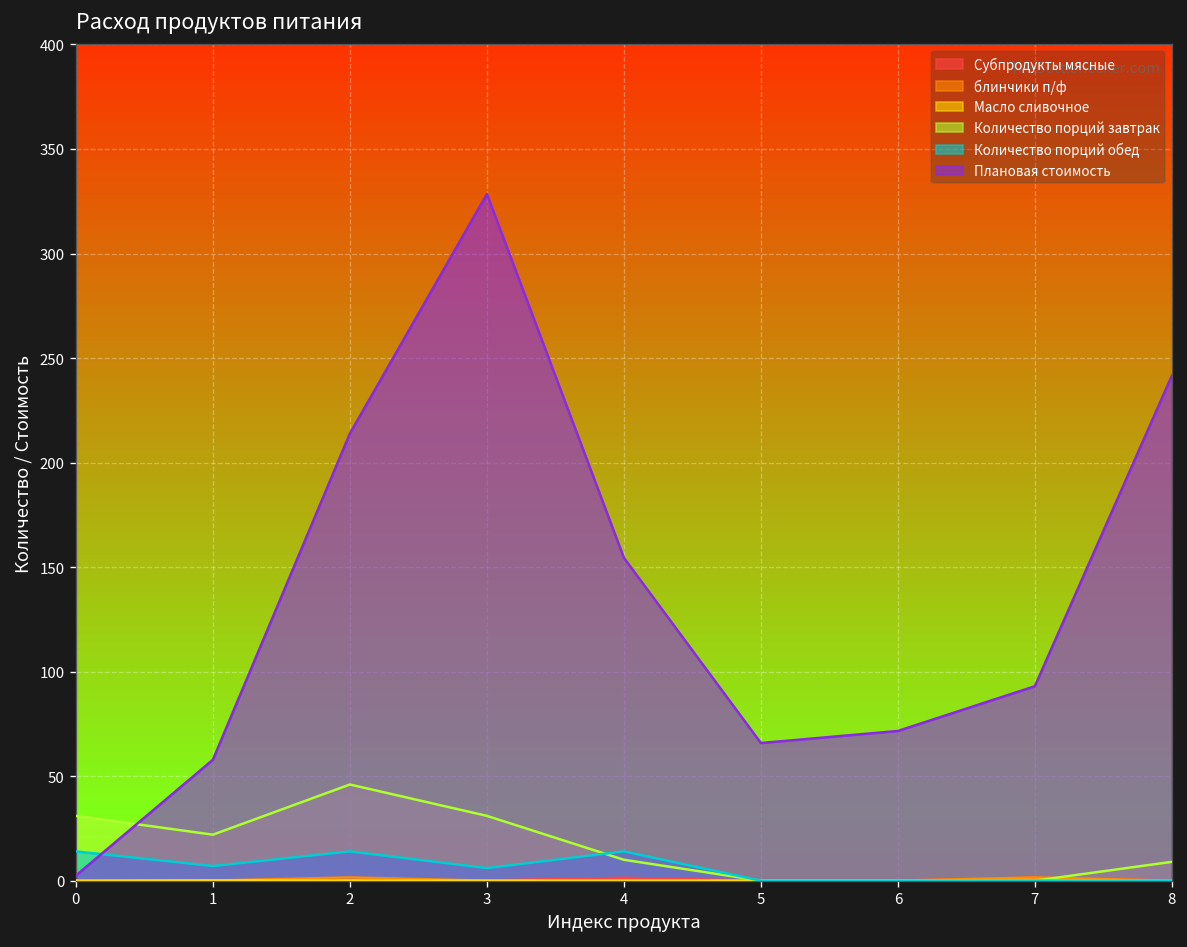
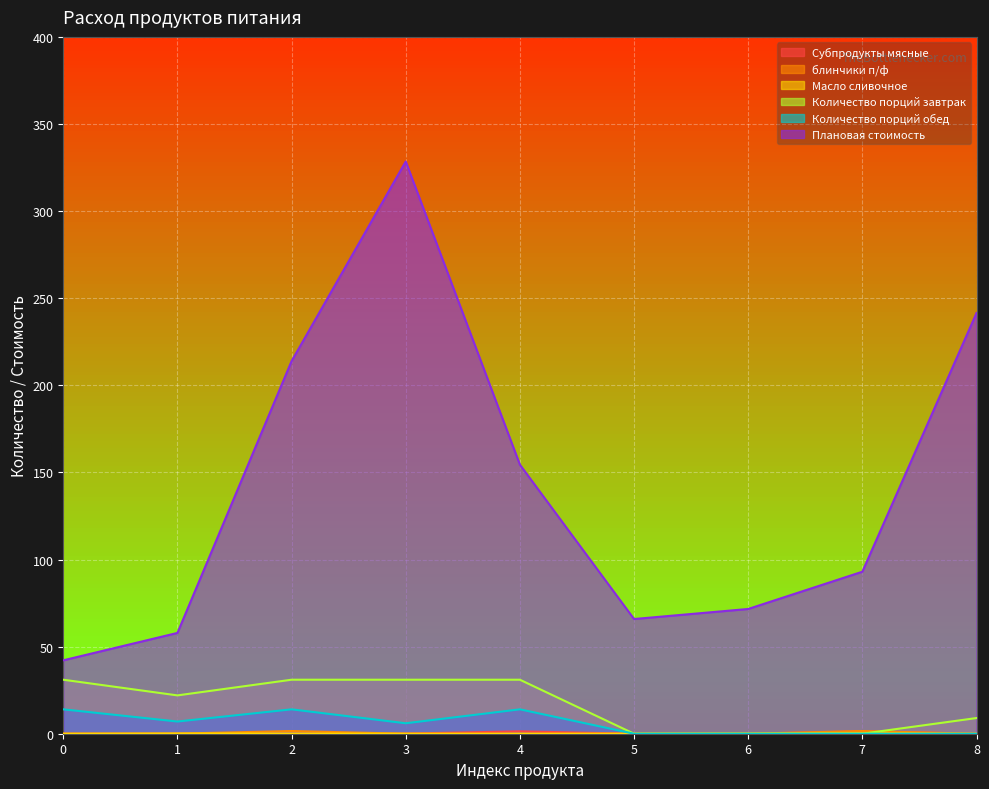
  {
    "Количество порций завтрак": {
      "0": 31,
      "1": 22,
-     "2": 46,
+     "2": 31,
      "3": 31,
-     "4": 10,
+     "4": 31,
      "8": 9
    },
    "Количество порций обед": {
      "0": 14,
      "1": 7,
      "2": 14,
      "3": 6,
      "4": 14
    },
    "Плановая стоимость": {
-     "0": 2,
+     "0": 42,
      "1": 58,
      "2": 214,
      "3": 328,
      "4": 154,
      "5": 66,
      "6": 72,
      "7": 93,
      "8": 242
    }
  }
